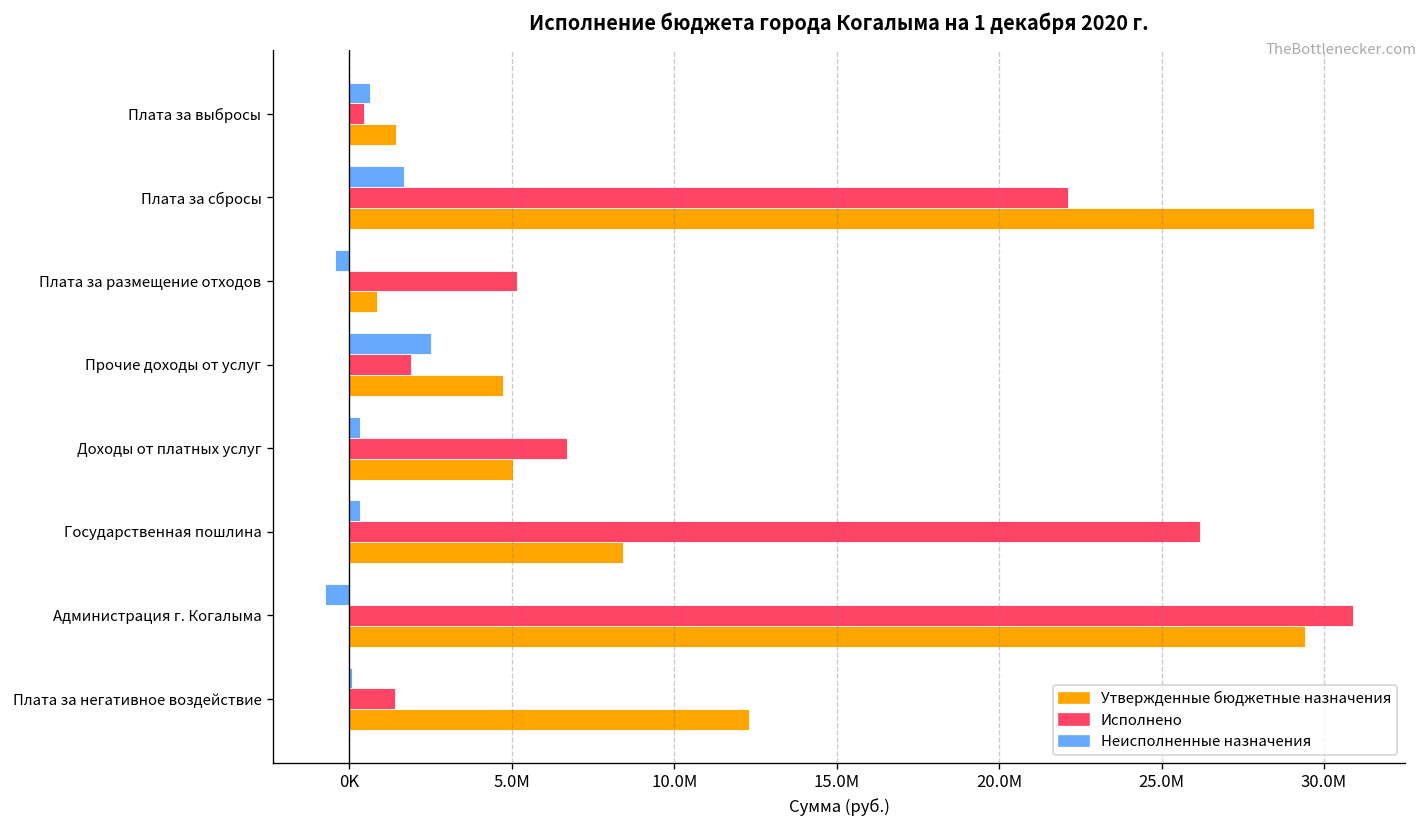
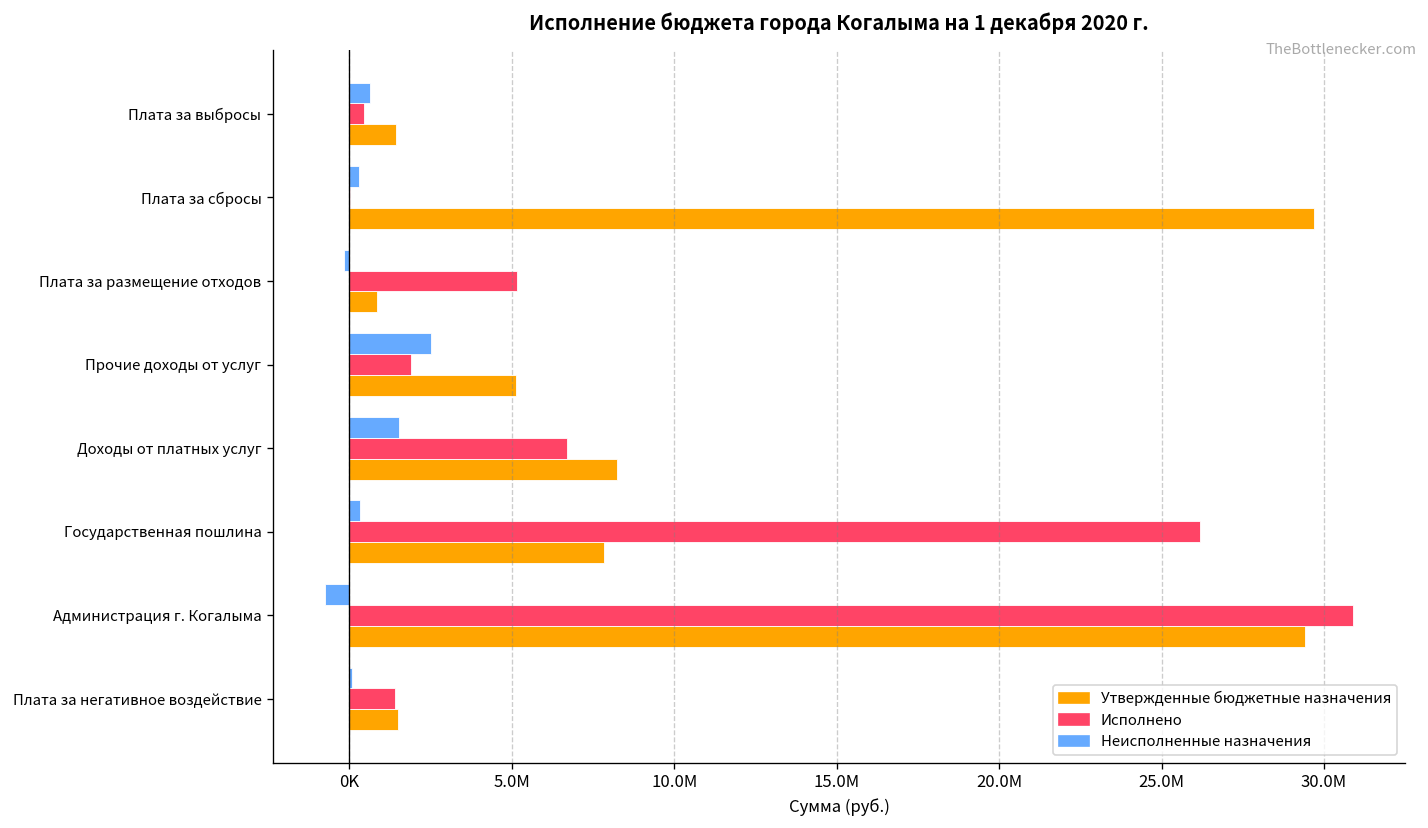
  {
    "Утвержденные бюджетные назначения": {
      "Плата за выбросы": 1400000,
      "Плата за сбросы": 29700000,
      "Плата за размещение отходов": 800000,
-     "Прочие доходы от услуг": 4700000,
-     "Доходы от платных услуг": 5000000,
-     "Государственная пошлина": 8400000,
+     "Прочие доходы от услуг": 5100000,
+     "Доходы от платных услуг": 8200000,
+     "Государственная пошлина": 7900000,
      "Администрация г. Когалыма": 29400000,
-     "Плата за негативное воздействие": 12300000
+     "Плата за негативное воздействие": 1500000
    },
    "Исполнено": {
      "Плата за выбросы": 500000,
-     "Плата за сбросы": 22100000,
+     "Плата за сбросы": 0,
      "Плата за размещение отходов": 5100000,
      "Прочие доходы от услуг": 1900000,
      "Доходы от платных услуг": 6700000,
      "Государственная пошлина": 26200000,
      "Администрация г. Когалыма": 30900000,
      "Плата за негативное воздействие": 1400000
    },
    "Неисполненные назначения": {
      "Плата за выбросы": 600000,
-     "Плата за сбросы": 1700000,
-     "Плата за размещение отходов": -400000,
+     "Плата за сбросы": 300000,
+     "Плата за размещение отходов": -200000,
      "Прочие доходы от услуг": 2500000,
-     "Доходы от платных услуг": 300000,
+     "Доходы от платных услуг": 1500000,
      "Государственная пошлина": 300000,
      "Администрация г. Когалыма": -800000
    }
  }
